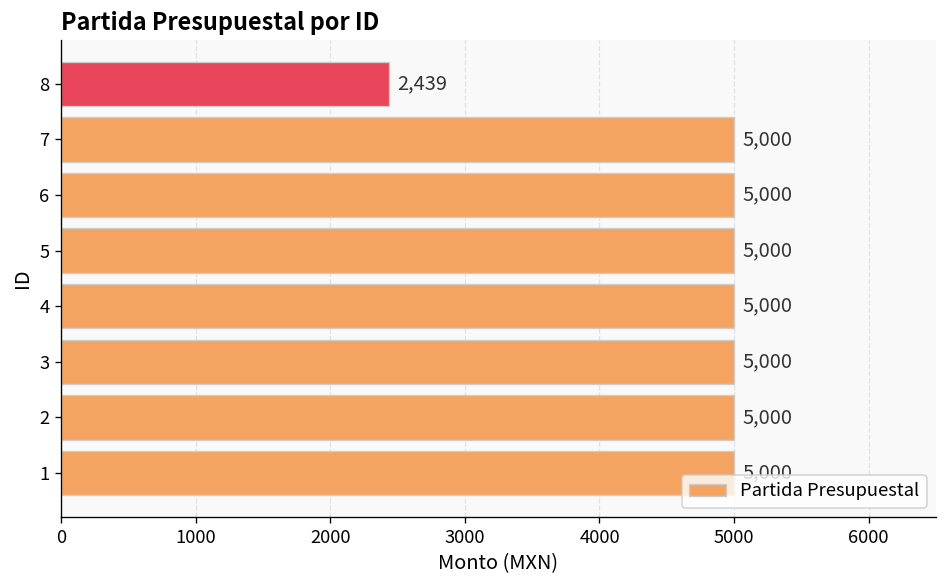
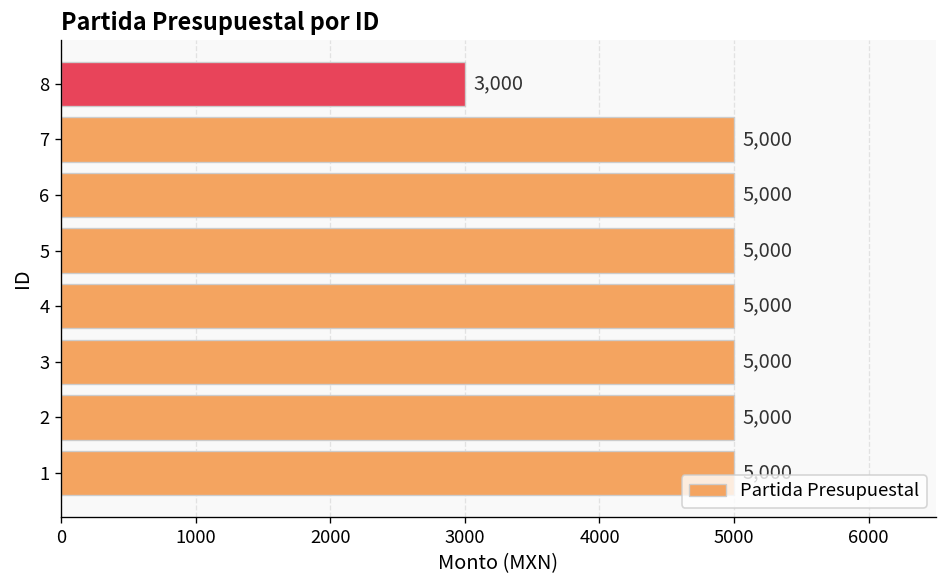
  {
-   "8": "2,439",
+   "8": "3,000",
    "7": "5,000",
    "6": "5,000",
    "5": "5,000",
    "4": "5,000",
    "3": "5,000",
    "2": "5,000"
  }
